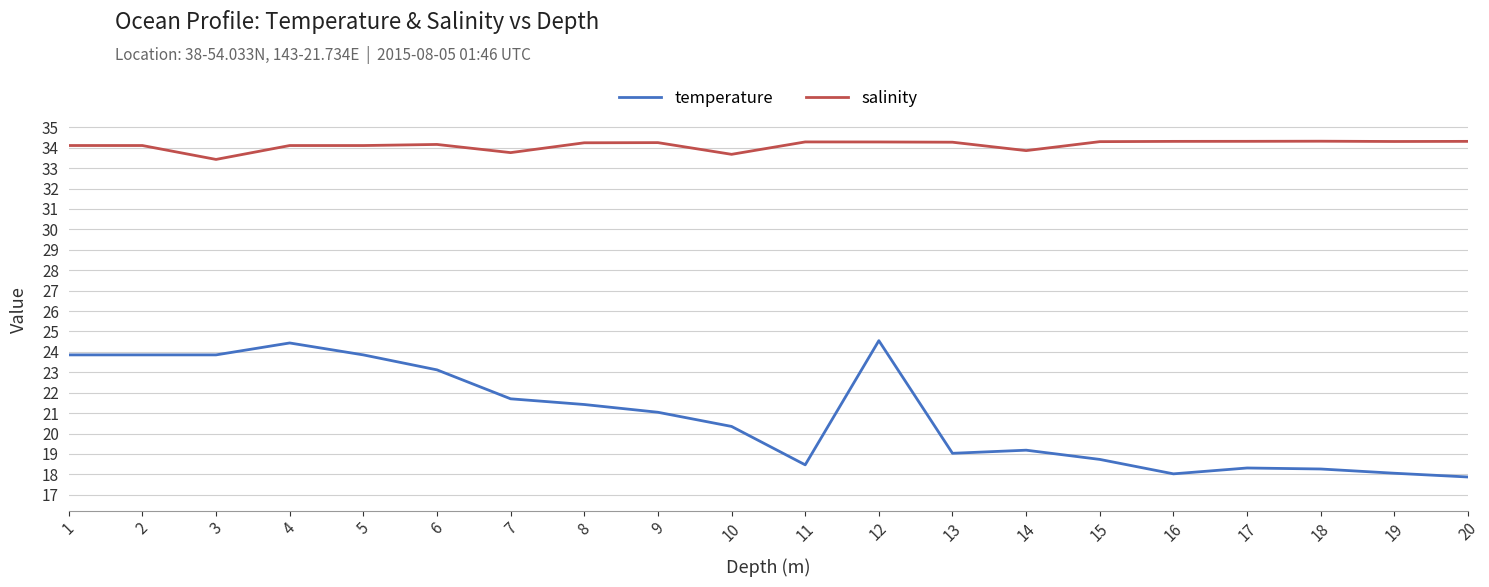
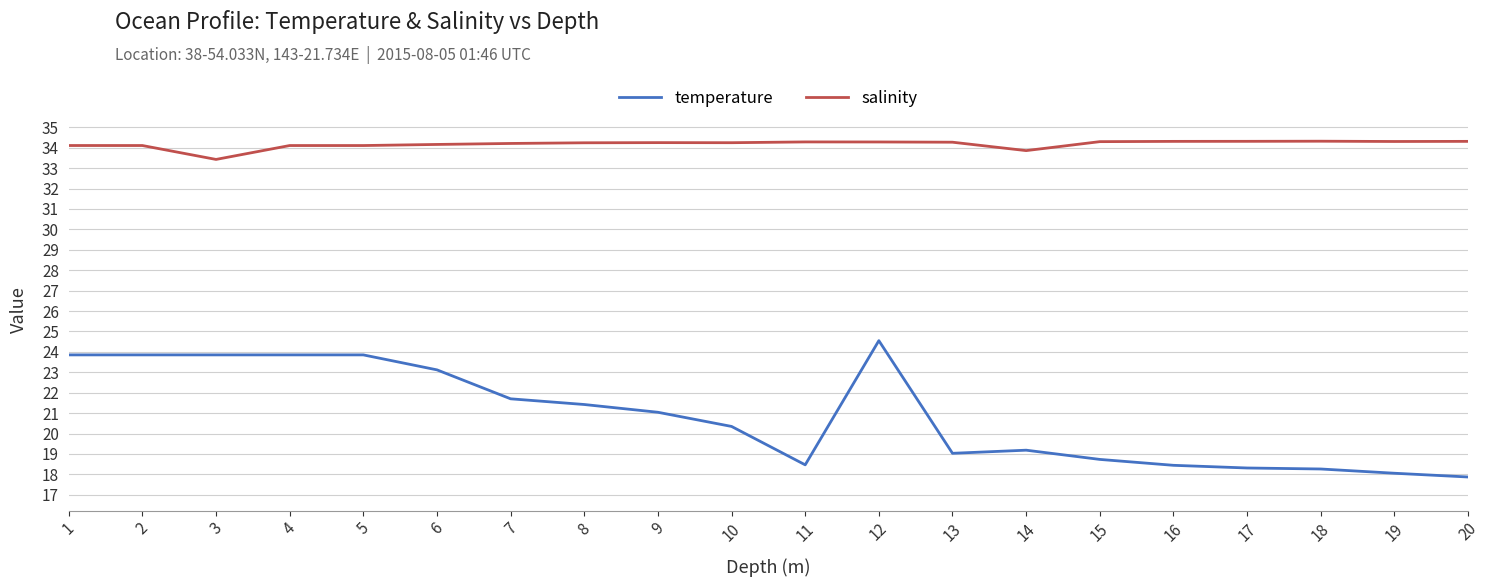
  {
    "temperature": {
      "1": 23.9,
      "2": 23.9,
      "3": 23.9,
-     "4": 24.4,
+     "4": 23.9,
      "5": 23.9,
      "6": 23.1,
      "7": 21.7,
      "8": 21.4,
      "9": 21.0,
      "10": 20.3,
      "11": 18.5,
      "12": 24.6,
      "13": 19.0,
      "14": 19.2,
      "15": 18.7,
-     "16": 18.0,
+     "16": 18.4,
      "17": 18.3,
      "18": 18.3,
      "19": 18.1,
      "20": 17.9
    },
    "salinity": {
      "1": 34.1,
      "2": 34.1,
      "3": 33.4,
      "4": 34.1,
      "5": 34.1,
      "6": 34.2,
-     "7": 33.8,
+     "7": 34.2,
      "8": 34.2,
      "9": 34.2,
-     "10": 33.7,
+     "10": 34.2,
      "11": 34.3,
      "12": 34.3,
      "13": 34.3,
      "14": 33.9,
      "15": 34.3,
      "16": 34.3,
      "17": 34.3,
      "18": 34.3,
      "19": 34.3,
      "20": 34.3
    }
  }
